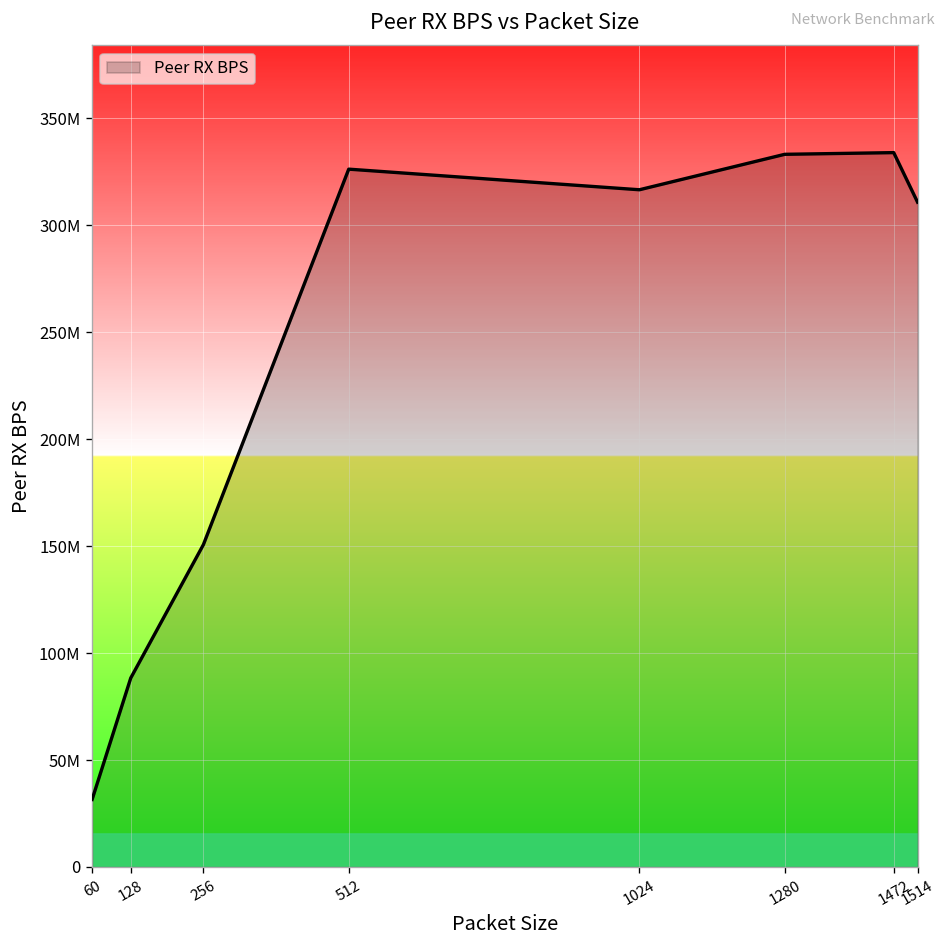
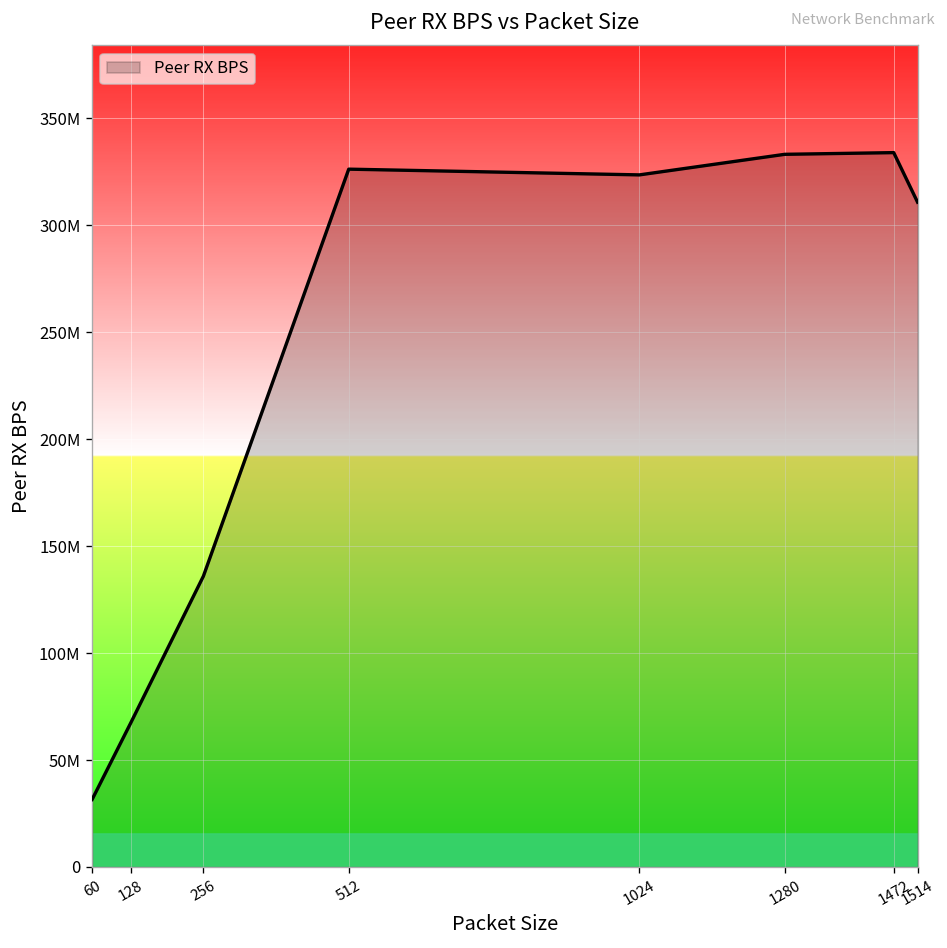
  {
    "60": 32000000,
-   "128": 88000000,
-   "256": 151000000,
+   "128": 67000000,
+   "256": 136000000,
    "512": 326000000,
-   "1024": 317000000,
+   "1024": 324000000,
    "1280": 333000000,
    "1472": 334000000,
    "1514": 311000000
  }
